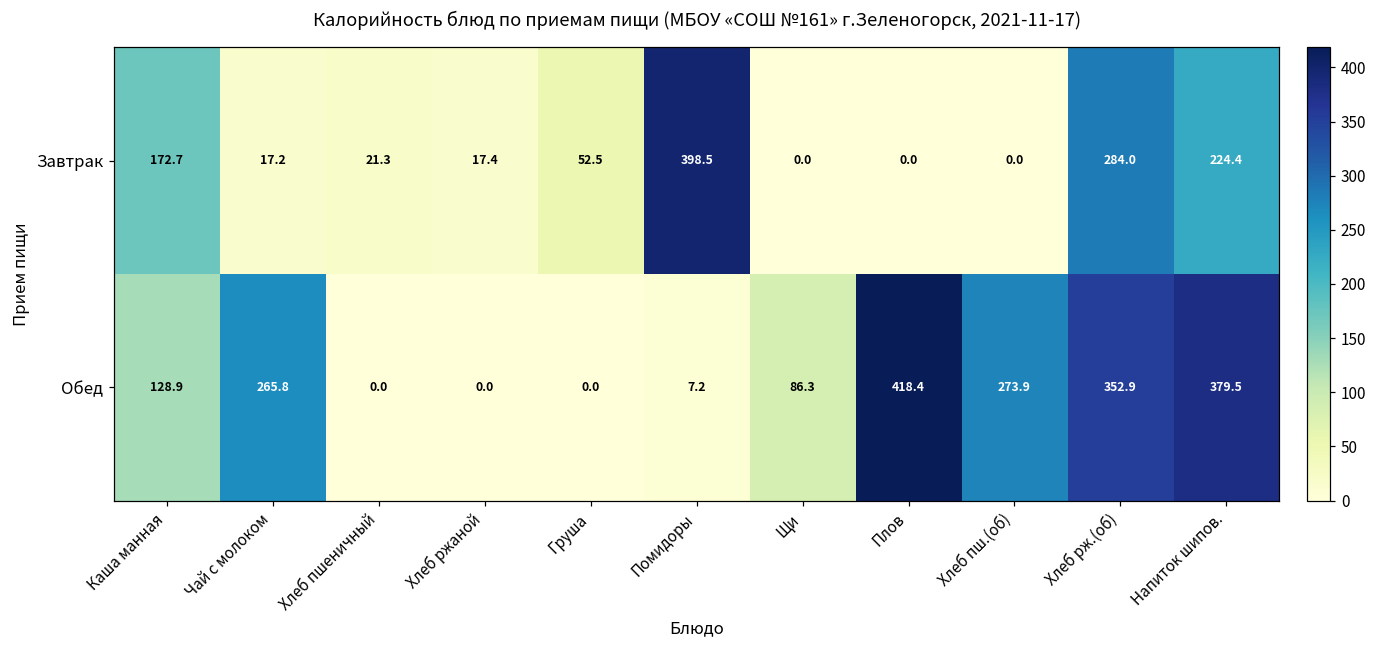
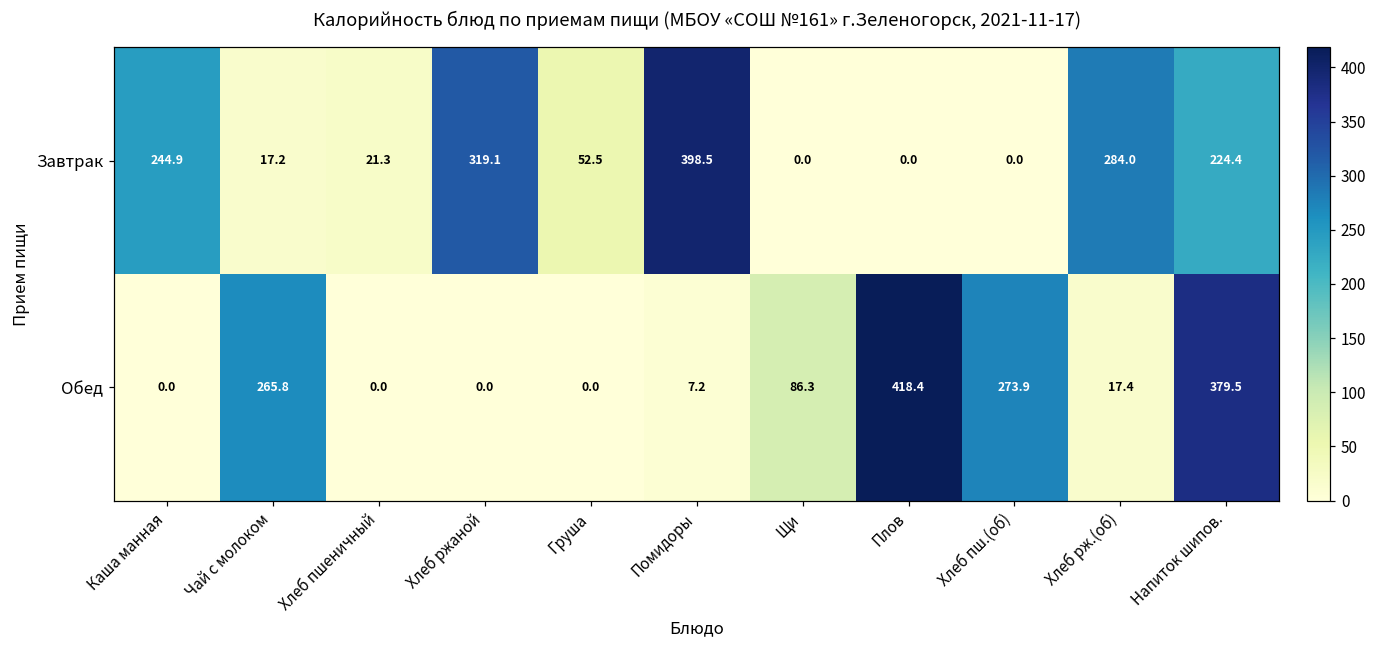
  {
    "Завтрак": {
-     "Каша манная": 172.7,
+     "Каша манная": 244.9,
      "Чай с молоком": 17.2,
      "Хлеб пшеничный": 21.3,
-     "Хлеб ржаной": 17.4,
+     "Хлеб ржаной": 319.1,
      "Груша": 52.5,
      "Помидоры": 398.5,
      "Щи": 0.0,
      "Плов": 0.0,
      "Хлеб пш.(об)": 0.0,
      "Хлеб рж.(об)": 284.0,
      "Напиток шипов.": 224.4
    },
    "Обед": {
-     "Каша манная": 128.9,
+     "Каша манная": 0.0,
      "Чай с молоком": 265.8,
      "Хлеб пшеничный": 0.0,
      "Хлеб ржаной": 0.0,
      "Груша": 0.0,
      "Помидоры": 7.2,
      "Щи": 86.3,
      "Плов": 418.4,
      "Хлеб пш.(об)": 273.9,
-     "Хлеб рж.(об)": 352.9,
+     "Хлеб рж.(об)": 17.4,
      "Напиток шипов.": 379.5
    }
  }
